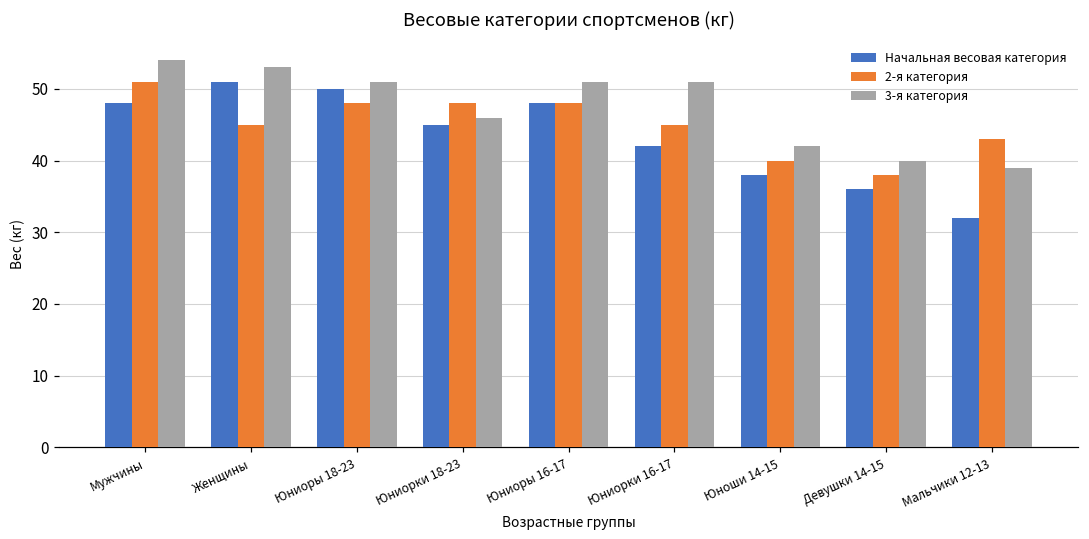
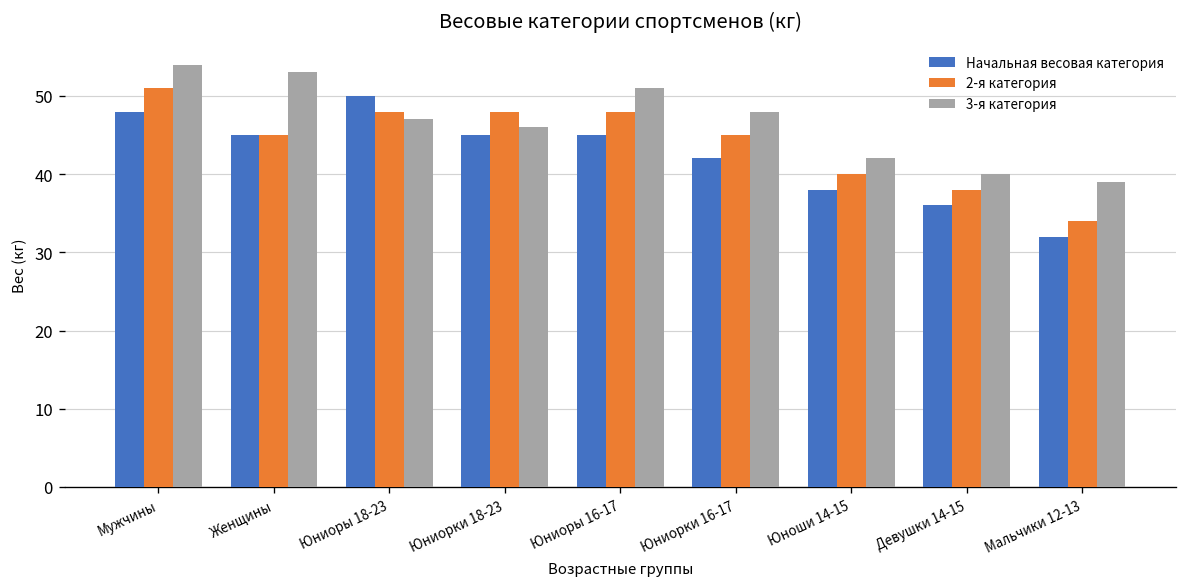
  {
    "Начальная весовая категория": {
      "Мужчины": 48,
-     "Женщины": 51,
+     "Женщины": 45,
      "Юниоры 18-23": 50,
      "Юниорки 18-23": 45,
-     "Юниоры 16-17": 48,
+     "Юниоры 16-17": 45,
      "Юниорки 16-17": 42,
      "Юноши 14-15": 38,
      "Девушки 14-15": 36,
      "Мальчики 12-13": 32
    },
    "2-я категория": {
      "Мужчины": 51,
      "Женщины": 45,
      "Юниоры 18-23": 48,
      "Юниорки 18-23": 48,
      "Юниоры 16-17": 48,
      "Юниорки 16-17": 45,
      "Юноши 14-15": 40,
      "Девушки 14-15": 38,
-     "Мальчики 12-13": 43
+     "Мальчики 12-13": 34
    },
    "3-я категория": {
      "Мужчины": 54,
      "Женщины": 53,
-     "Юниоры 18-23": 51,
+     "Юниоры 18-23": 47,
      "Юниорки 18-23": 46,
      "Юниоры 16-17": 51,
-     "Юниорки 16-17": 51,
+     "Юниорки 16-17": 48,
      "Юноши 14-15": 42,
      "Девушки 14-15": 40,
      "Мальчики 12-13": 39
    }
  }
